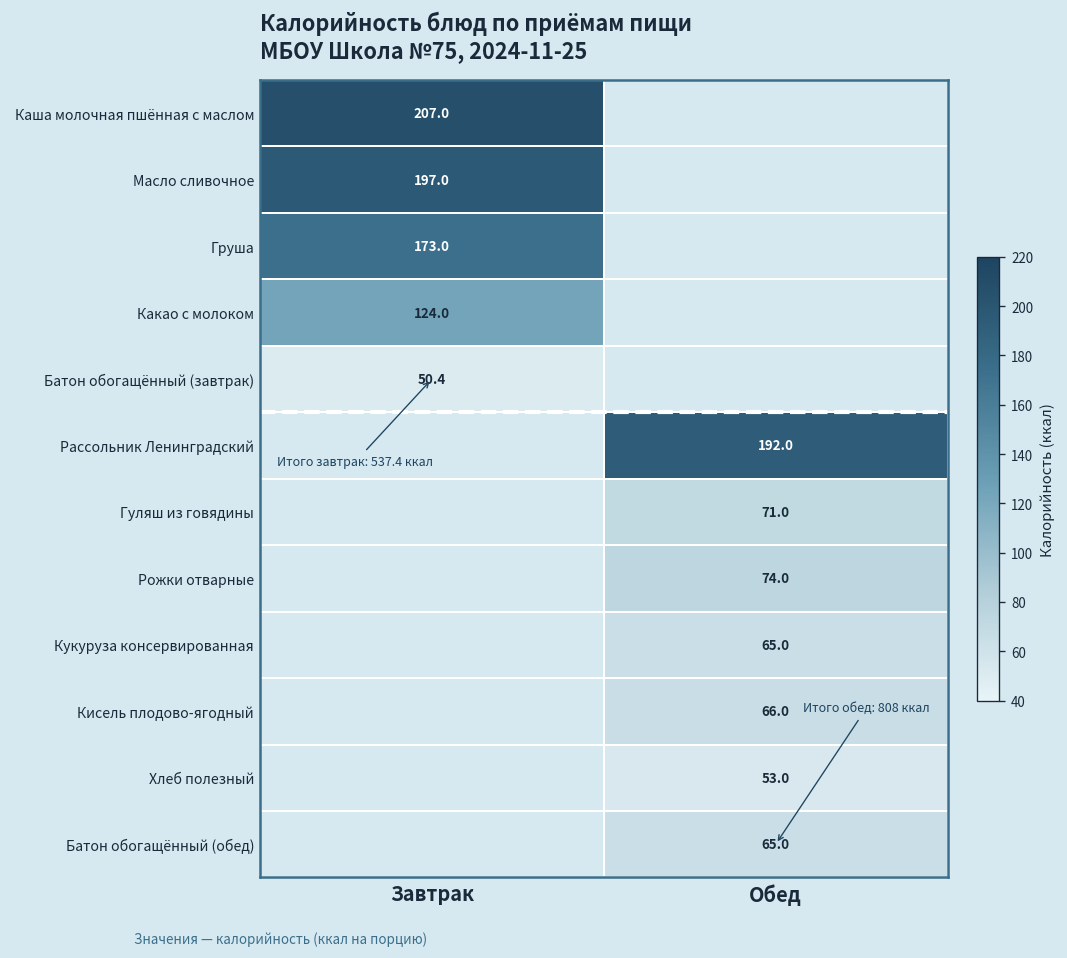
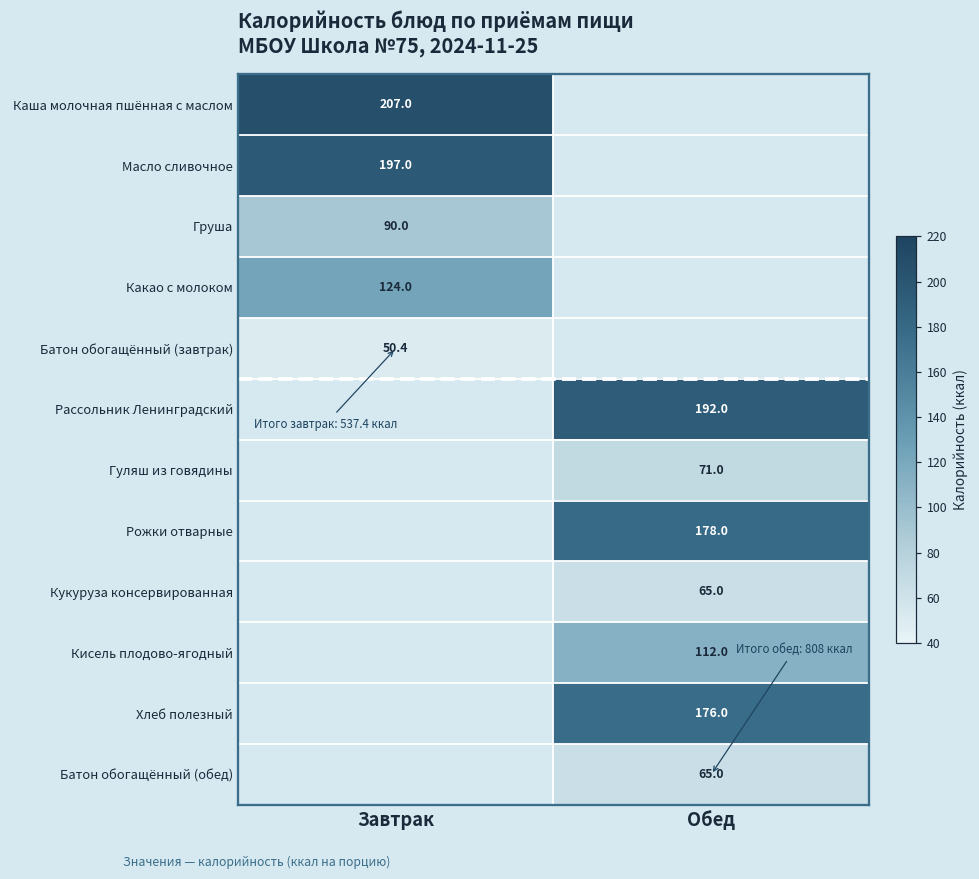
  {
    "Каша молочная пшённая с маслом": {
      "Завтрак": 207.0
    },
    "Масло сливочное": {
      "Завтрак": 197.0
    },
    "Груша": {
-     "Завтрак": 173.0
+     "Завтрак": 90.0
    },
    "Какао с молоком": {
      "Завтрак": 124.0
    },
    "Рассольник Ленинградский": {
      "Обед": 192.0
    },
    "Гуляш из говядины": {
      "Обед": 71.0
    },
    "Рожки отварные": {
-     "Обед": 74.0
+     "Обед": 178.0
    },
    "Кукуруза консервированная": {
      "Обед": 65.0
    },
    "Кисель плодово-ягодный": {
-     "Обед": 66.0
+     "Обед": 112.0
    },
    "Хлеб полезный": {
-     "Обед": 53.0
+     "Обед": 176.0
    },
    "Батон обогащённый (обед)": {
      "Обед": 65.0
    }
  }
